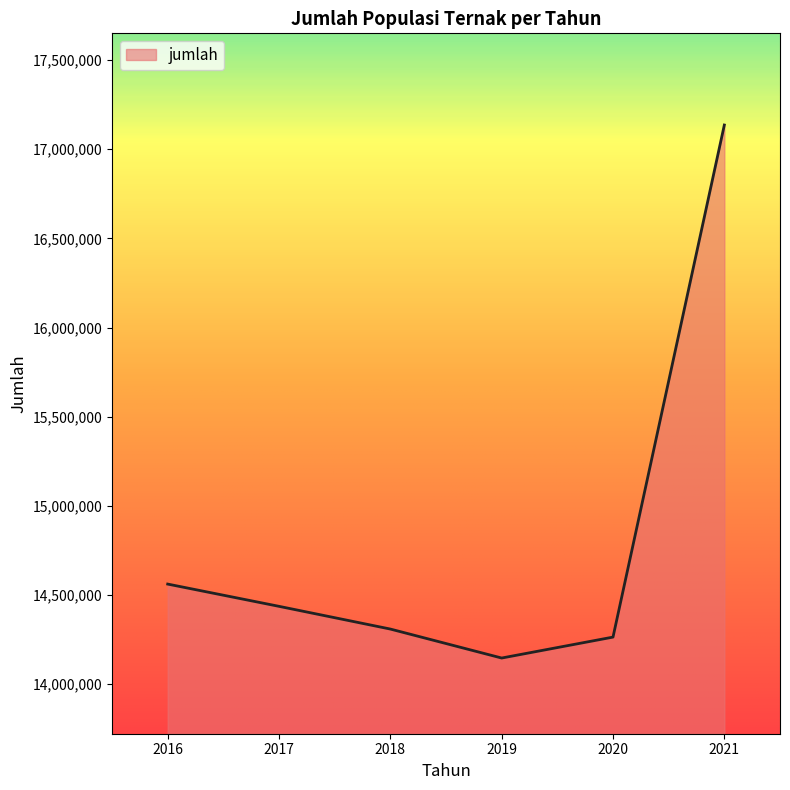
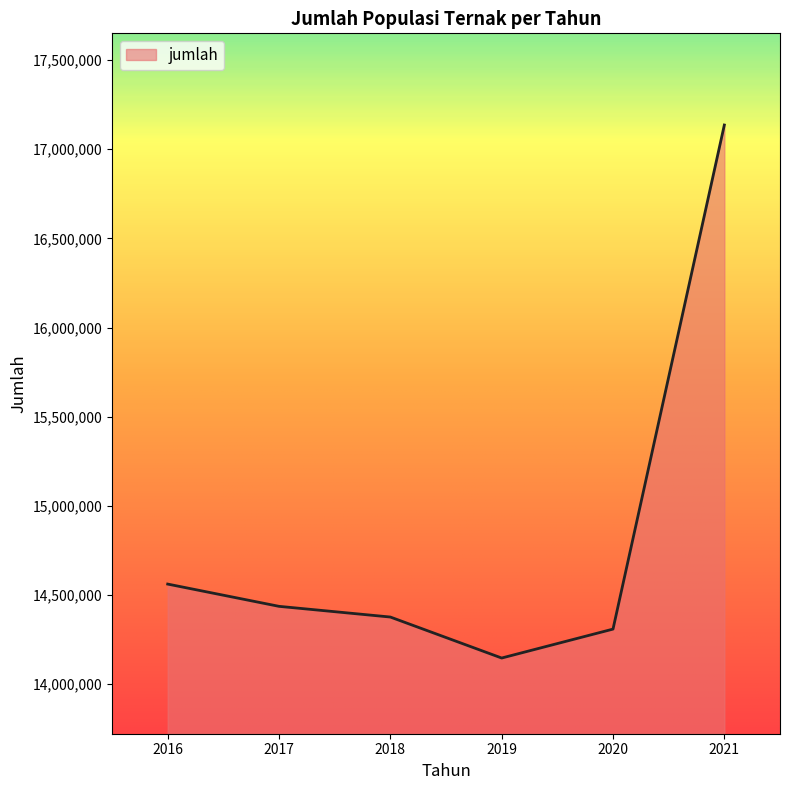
  {
    "2016": "14,560,000",
    "2017": "14,440,000",
-   "2018": "14,310,000",
+   "2018": "14,380,000",
    "2019": "14,150,000",
-   "2020": "14,260,000",
+   "2020": "14,310,000",
    "2021": "17,140,000"
  }
